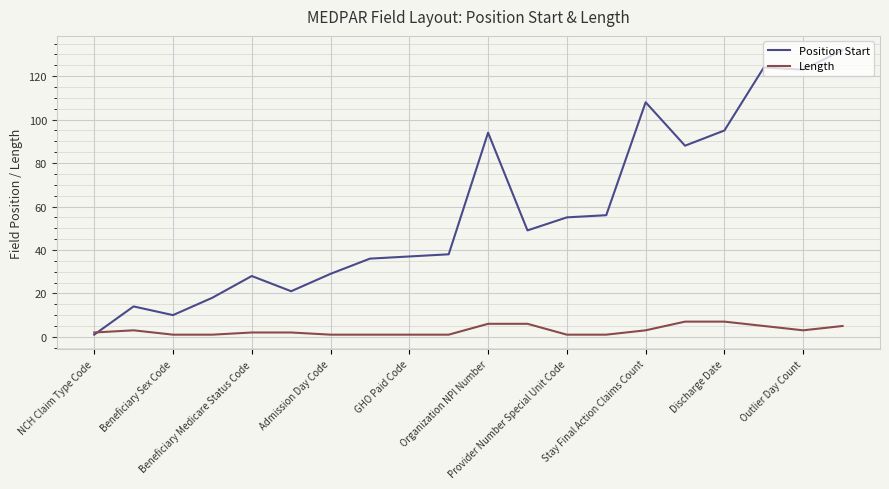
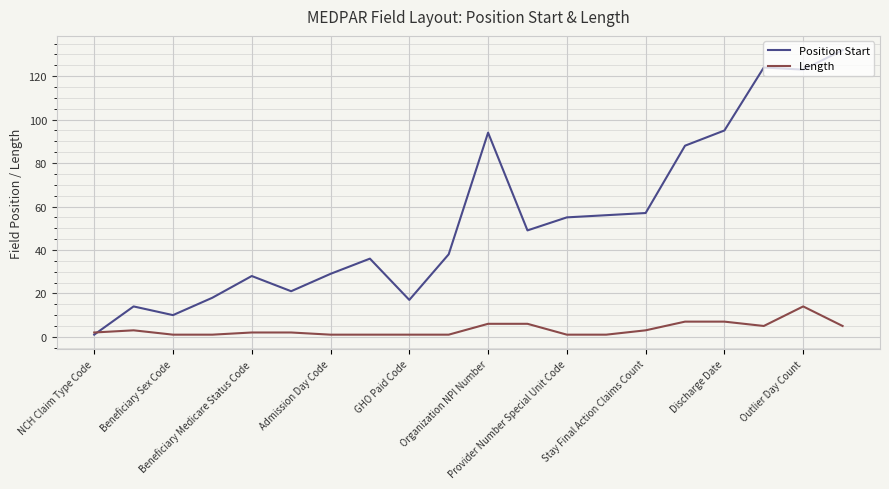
  {
    "Position Start": {
      "Beneficiary Sex Code": 10,
      "Beneficiary Medicare Status Code": 28,
      "Admission Day Code": 29,
-     "GHO Paid Code": 37,
+     "GHO Paid Code": 17,
      "Organization NPI Number": 94,
      "Provider Number Special Unit Code": 55,
-     "Stay Final Action Claims Count": 108,
+     "Stay Final Action Claims Count": 57,
      "Discharge Date": 95
    },
    "Length": {
      "Beneficiary Sex Code": 1,
      "Beneficiary Medicare Status Code": 2,
      "Admission Day Code": 1,
      "GHO Paid Code": 1,
      "Organization NPI Number": 6,
      "Provider Number Special Unit Code": 1,
      "Stay Final Action Claims Count": 3,
      "Discharge Date": 7,
-     "Outlier Day Count": 3
+     "Outlier Day Count": 14
    }
  }
